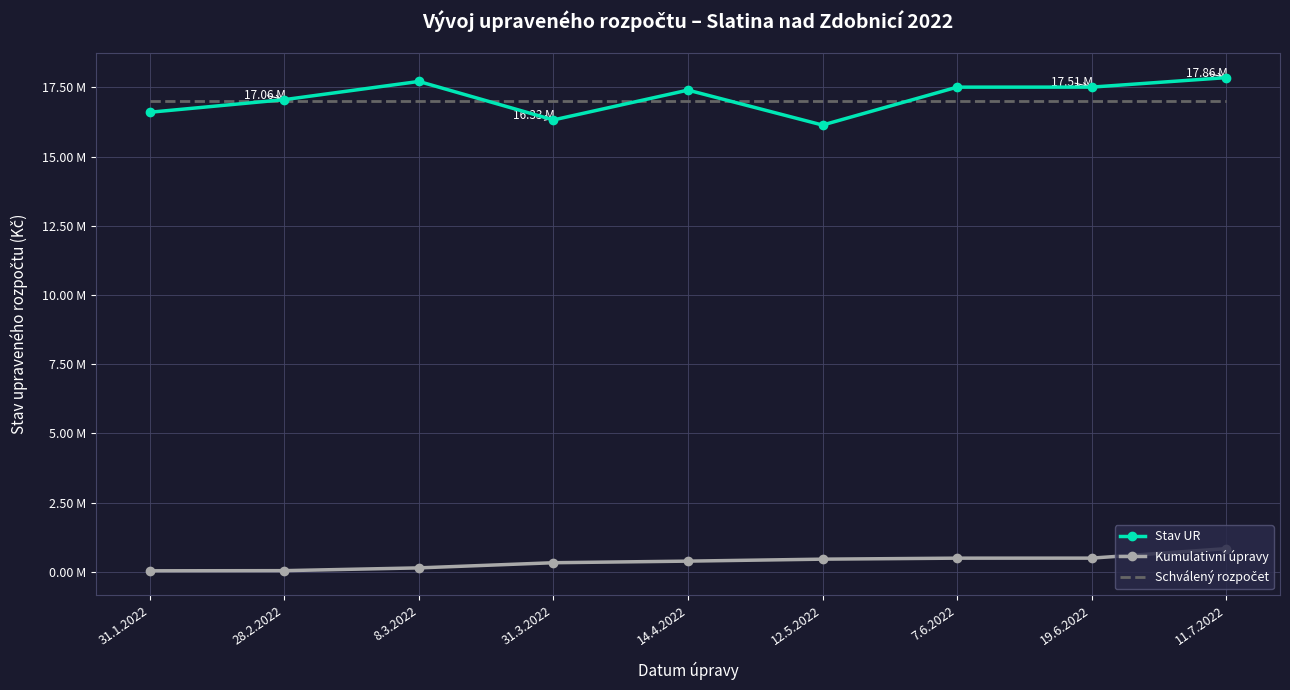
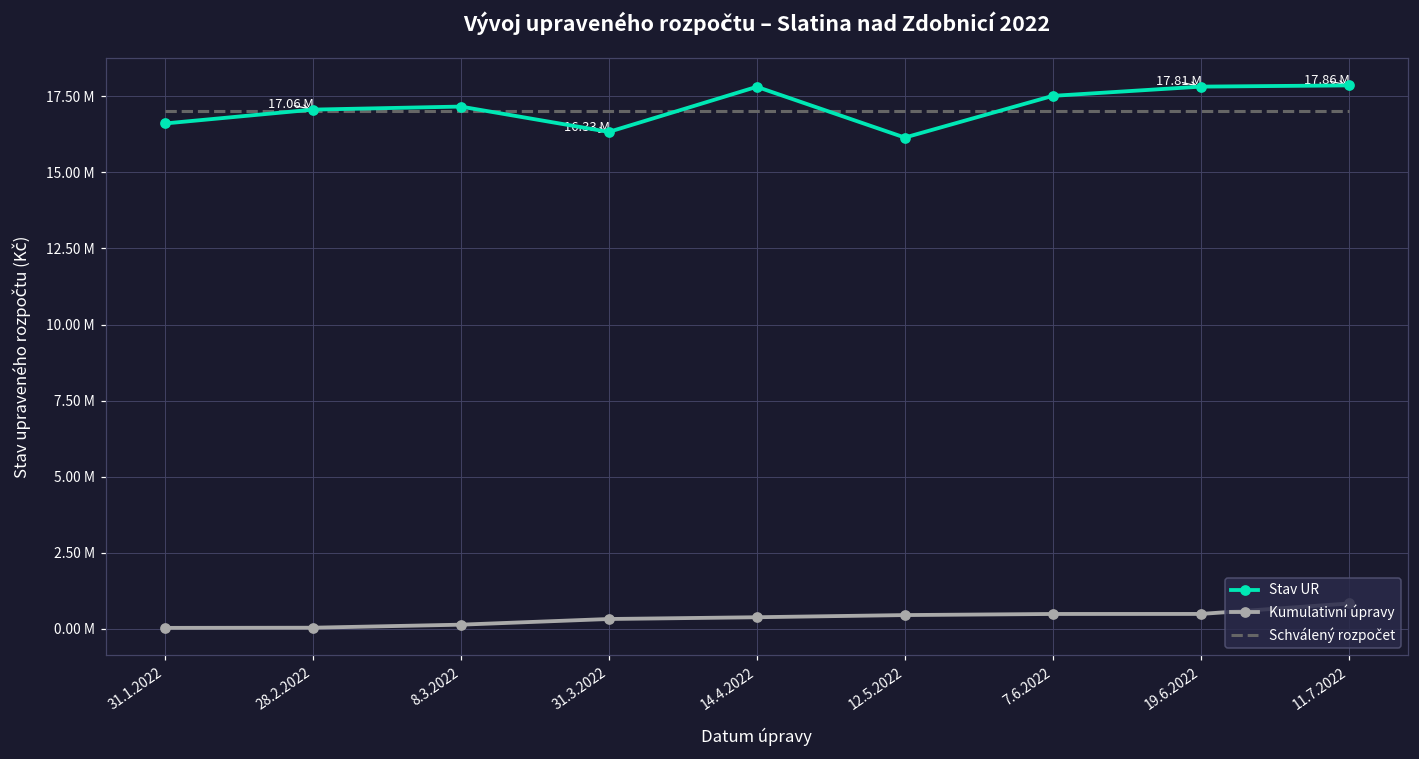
  {
    "Stav UR": {
-     "8.3.2022": 17700000,
-     "14.4.2022": 17400000,
-     "19.6.2022": 17.51
+     "8.3.2022": 17200000,
+     "14.4.2022": 17800000,
+     "19.6.2022": 17.81
    },
    "Kumulativní úpravy": {
      "31.1.2022": 0,
      "28.2.2022": 0,
      "8.3.2022": 100000,
      "31.3.2022": 300000,
      "14.4.2022": 400000,
      "12.5.2022": 500000,
      "7.6.2022": 500000,
      "19.6.2022": 500000
    },
    "Schválený rozpočet": {
      "31.1.2022": 17000000,
      "11.7.2022": 17000000
    }
  }
